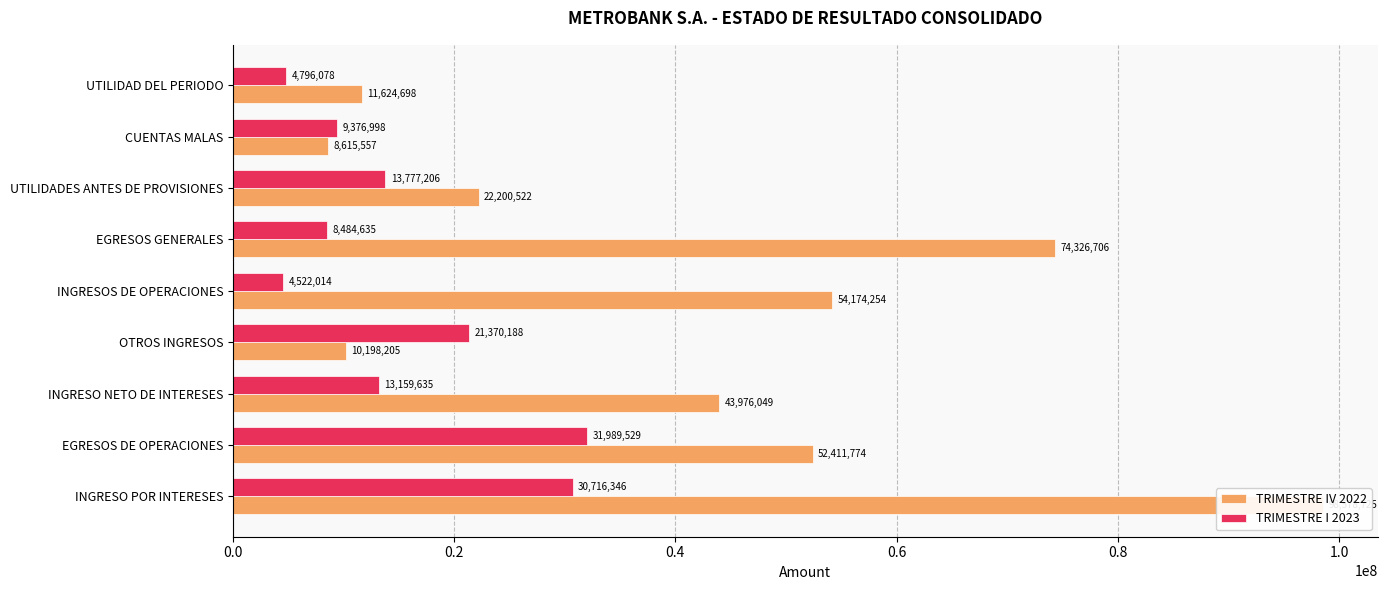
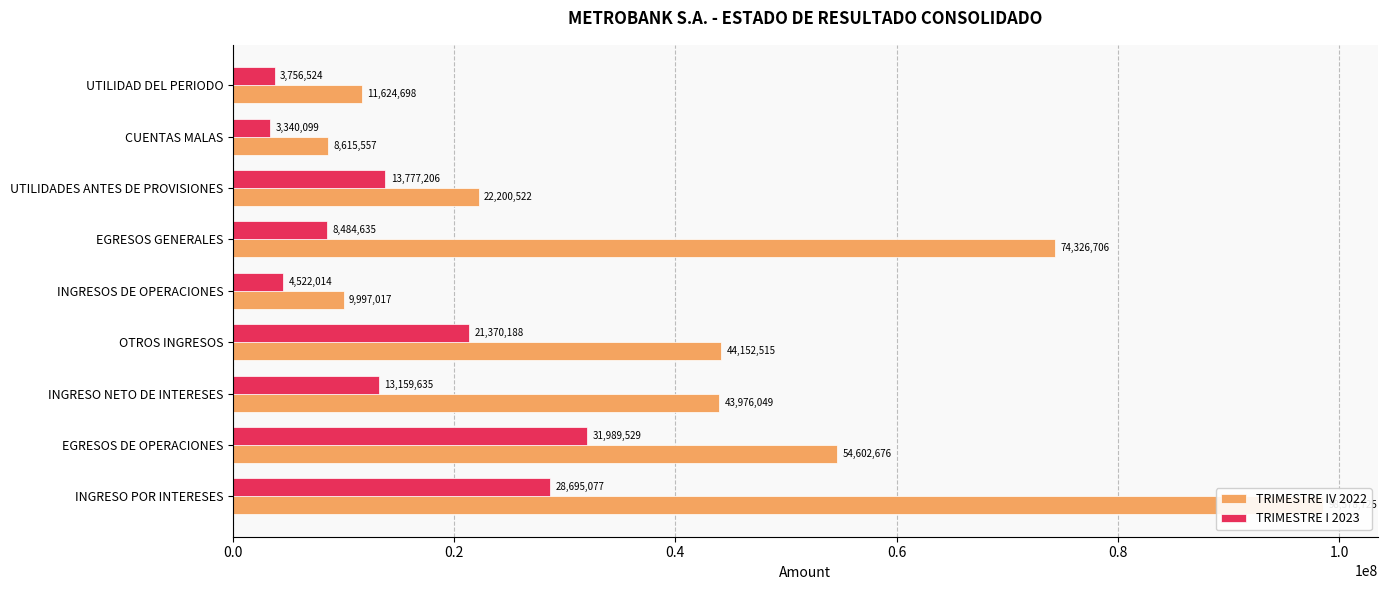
  {
    "TRIMESTRE IV 2022": {
      "UTILIDAD DEL PERIODO": "11,624,698",
      "CUENTAS MALAS": "8,615,557",
      "UTILIDADES ANTES DE PROVISIONES": "22,200,522",
      "EGRESOS GENERALES": "74,326,706",
-     "INGRESOS DE OPERACIONES": "54,174,254",
-     "OTROS INGRESOS": "10,198,205",
+     "INGRESOS DE OPERACIONES": "9,997,017",
+     "OTROS INGRESOS": "44,152,515",
      "INGRESO NETO DE INTERESES": "43,976,049",
-     "EGRESOS DE OPERACIONES": "52,411,774"
+     "EGRESOS DE OPERACIONES": "54,602,676"
    },
    "TRIMESTRE I 2023": {
-     "UTILIDAD DEL PERIODO": "4,796,078",
-     "CUENTAS MALAS": "9,376,998",
+     "UTILIDAD DEL PERIODO": "3,756,524",
+     "CUENTAS MALAS": "3,340,099",
      "UTILIDADES ANTES DE PROVISIONES": "13,777,206",
      "EGRESOS GENERALES": "8,484,635",
      "INGRESOS DE OPERACIONES": "4,522,014",
      "OTROS INGRESOS": "21,370,188",
      "INGRESO NETO DE INTERESES": "13,159,635",
      "EGRESOS DE OPERACIONES": "31,989,529",
-     "INGRESO POR INTERESES": "30,716,346"
+     "INGRESO POR INTERESES": "28,695,077"
    }
  }
